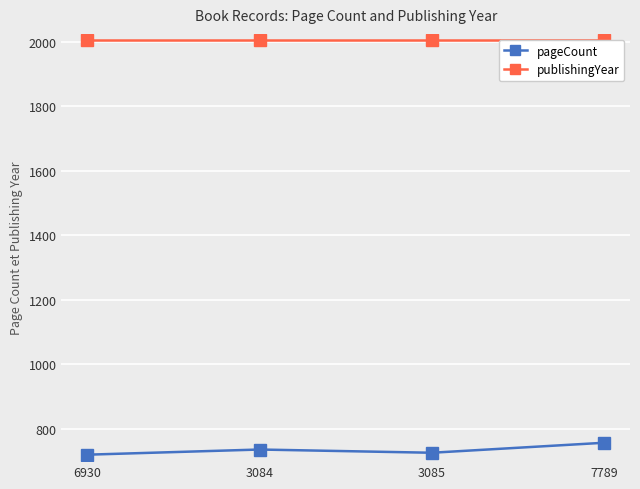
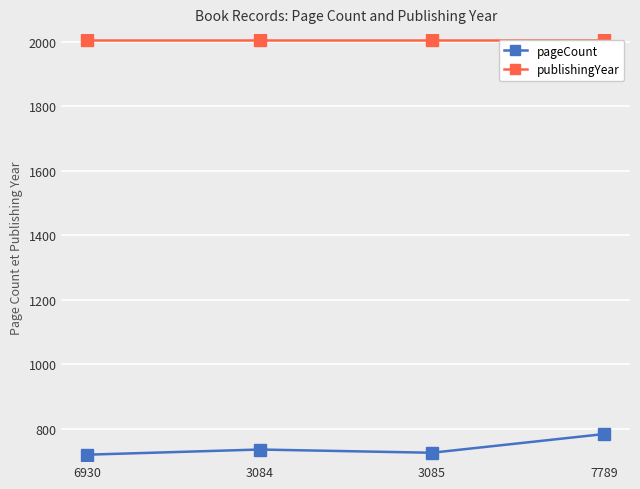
  {
    "pageCount": {
      "6930": 720,
      "3084": 740,
      "3085": 730,
-     "7789": 760
+     "7789": 780
    },
    "publishingYear": {
      "6930": 2000,
      "3084": 2000,
      "3085": 2000
    }
  }
